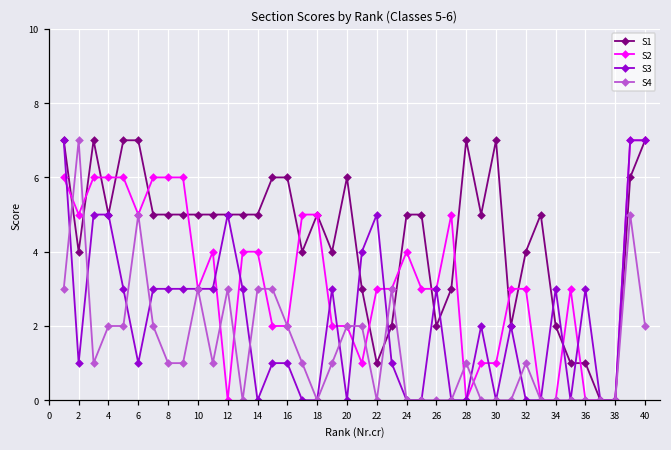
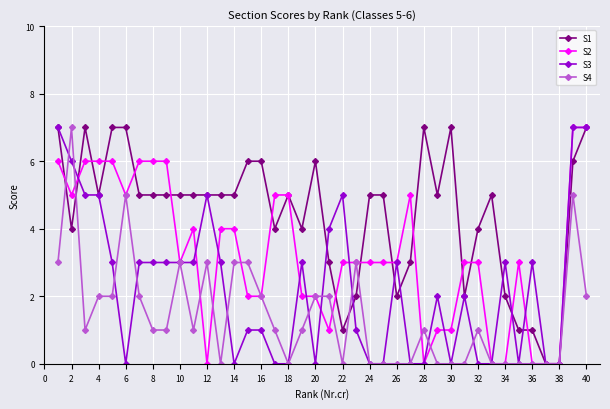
  {
    "S1": {
      "2": 4,
      "6": 7,
      "8": 5,
      "10": 5,
      "14": 5,
      "16": 6,
      "20": 6,
      "22": 1,
      "24": 5,
      "26": 2,
      "28": 7,
      "30": 7,
      "32": 4,
      "34": 2,
      "36": 1
    },
    "S2": {
      "2": 5,
      "4": 6,
      "8": 6,
      "12": 0,
      "14": 4,
      "22": 3,
-     "24": 4,
+     "24": 3,
      "30": 1,
      "32": 3
    },
    "S3": {
-     "2": 1,
-     "6": 1,
+     "2": 6,
+     "6": 0,
      "8": 3,
      "14": 0,
      "16": 1,
      "20": 0,
      "22": 5,
      "32": 0,
      "34": 3,
      "36": 3
    },
    "S4": {
      "2": 7,
      "4": 2,
      "8": 1,
      "12": 3,
      "14": 3,
      "22": 0,
      "26": 0,
      "28": 1,
      "32": 1,
      "40": 2
    }
  }
